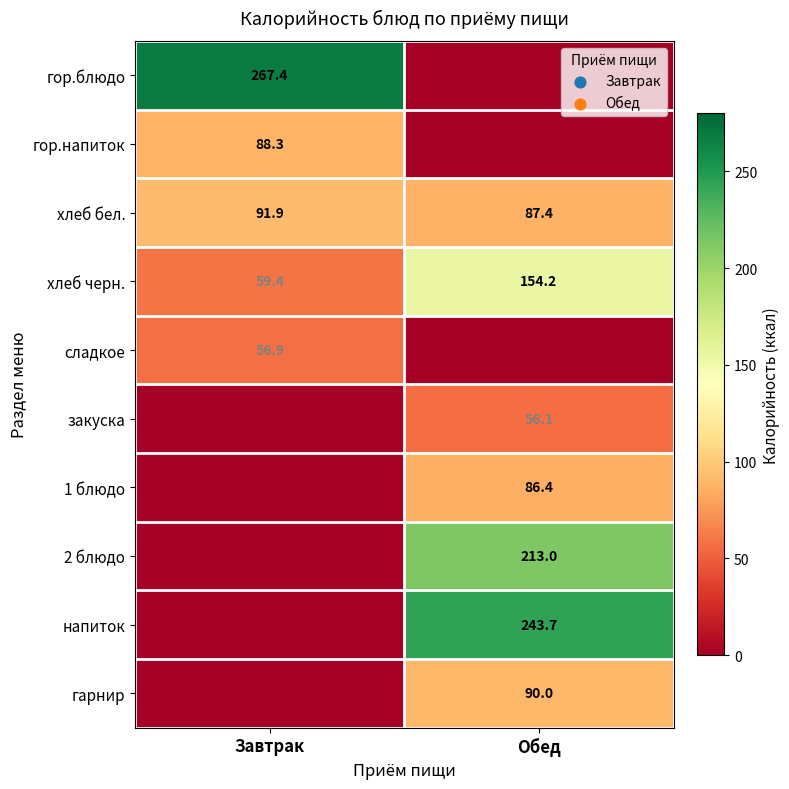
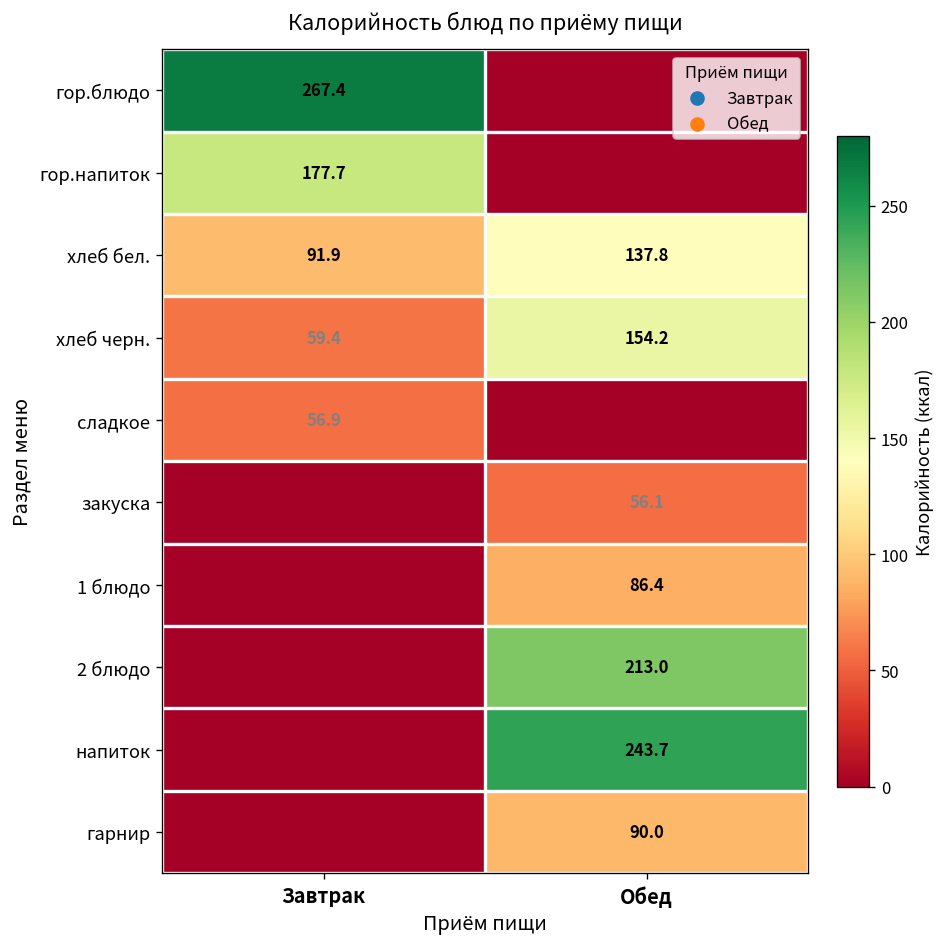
  {
    "гор.блюдо": {
      "Завтрак": 267.4
    },
    "гор.напиток": {
-     "Завтрак": 88.3
+     "Завтрак": 177.7
    },
    "хлеб бел.": {
      "Завтрак": 91.9,
-     "Обед": 87.4
+     "Обед": 137.8
    },
    "хлеб черн.": {
      "Завтрак": 59.4,
      "Обед": 154.2
    },
    "сладкое": {
      "Завтрак": 56.9
    },
    "закуска": {
      "Обед": 56.1
    },
    "1 блюдо": {
      "Обед": 86.4
    },
    "2 блюдо": {
      "Обед": 213.0
    },
    "напиток": {
      "Обед": 243.7
    },
    "гарнир": {
      "Обед": 90.0
    }
  }
